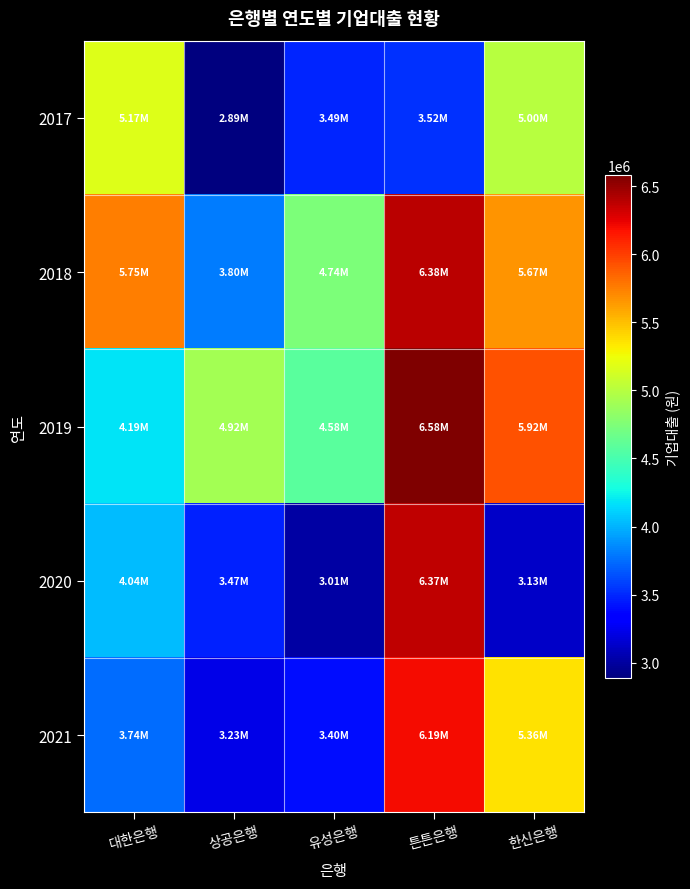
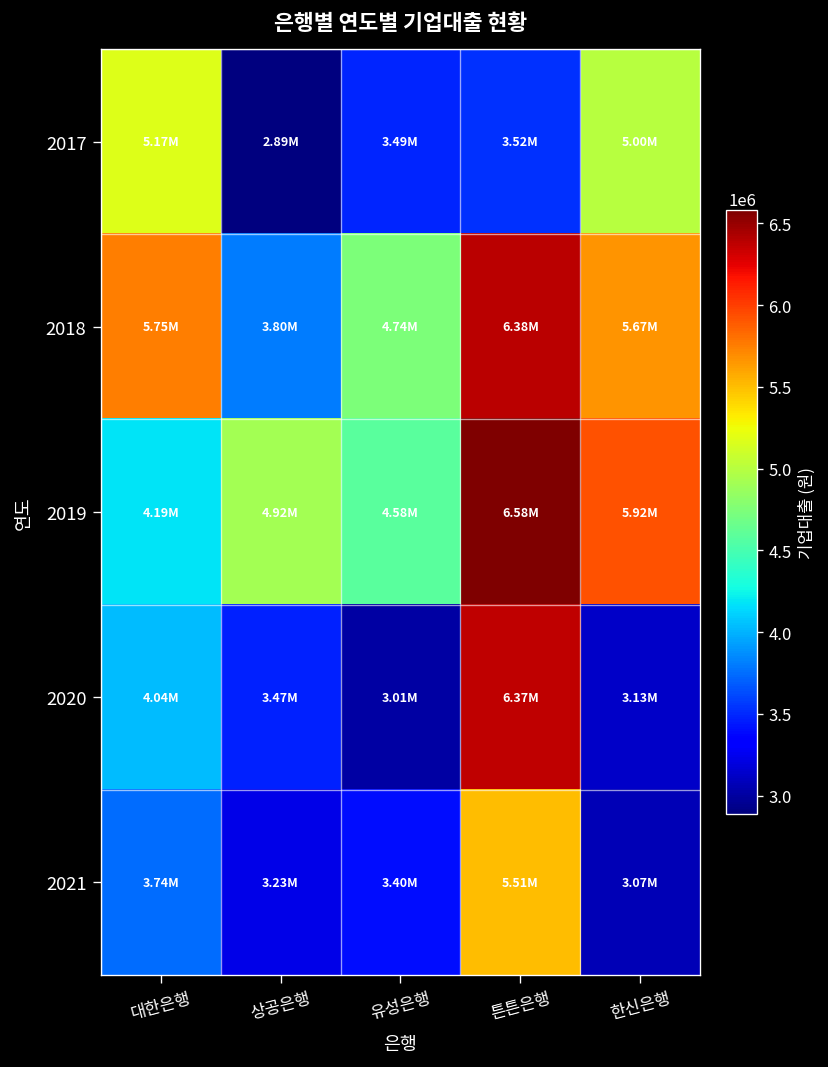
  {
    "2017": {
      "대한은행": "5.17M",
      "상공은행": "2.89M",
      "유성은행": "3.49M",
      "튼튼은행": "3.52M",
      "한신은행": "5.00M"
    },
    "2018": {
      "대한은행": "5.75M",
      "상공은행": "3.80M",
      "유성은행": "4.74M",
      "튼튼은행": "6.38M",
      "한신은행": "5.67M"
    },
    "2019": {
      "대한은행": "4.19M",
      "상공은행": "4.92M",
      "유성은행": "4.58M",
      "튼튼은행": "6.58M",
      "한신은행": "5.92M"
    },
    "2020": {
      "대한은행": "4.04M",
      "상공은행": "3.47M",
      "유성은행": "3.01M",
      "튼튼은행": "6.37M",
      "한신은행": "3.13M"
    },
    "2021": {
      "대한은행": "3.74M",
      "상공은행": "3.23M",
      "유성은행": "3.40M",
-     "튼튼은행": "6.19M",
-     "한신은행": "5.36M"
+     "튼튼은행": "5.51M",
+     "한신은행": "3.07M"
    }
  }
